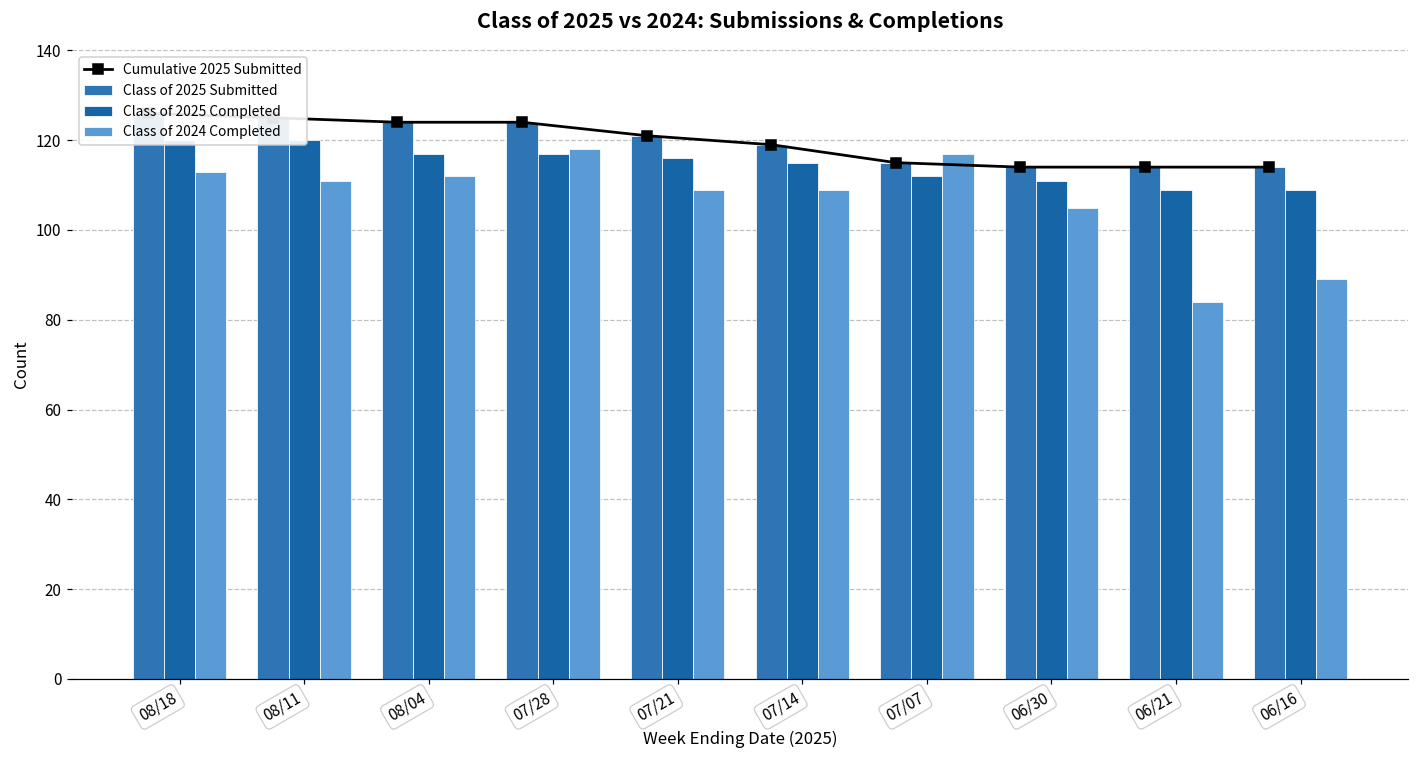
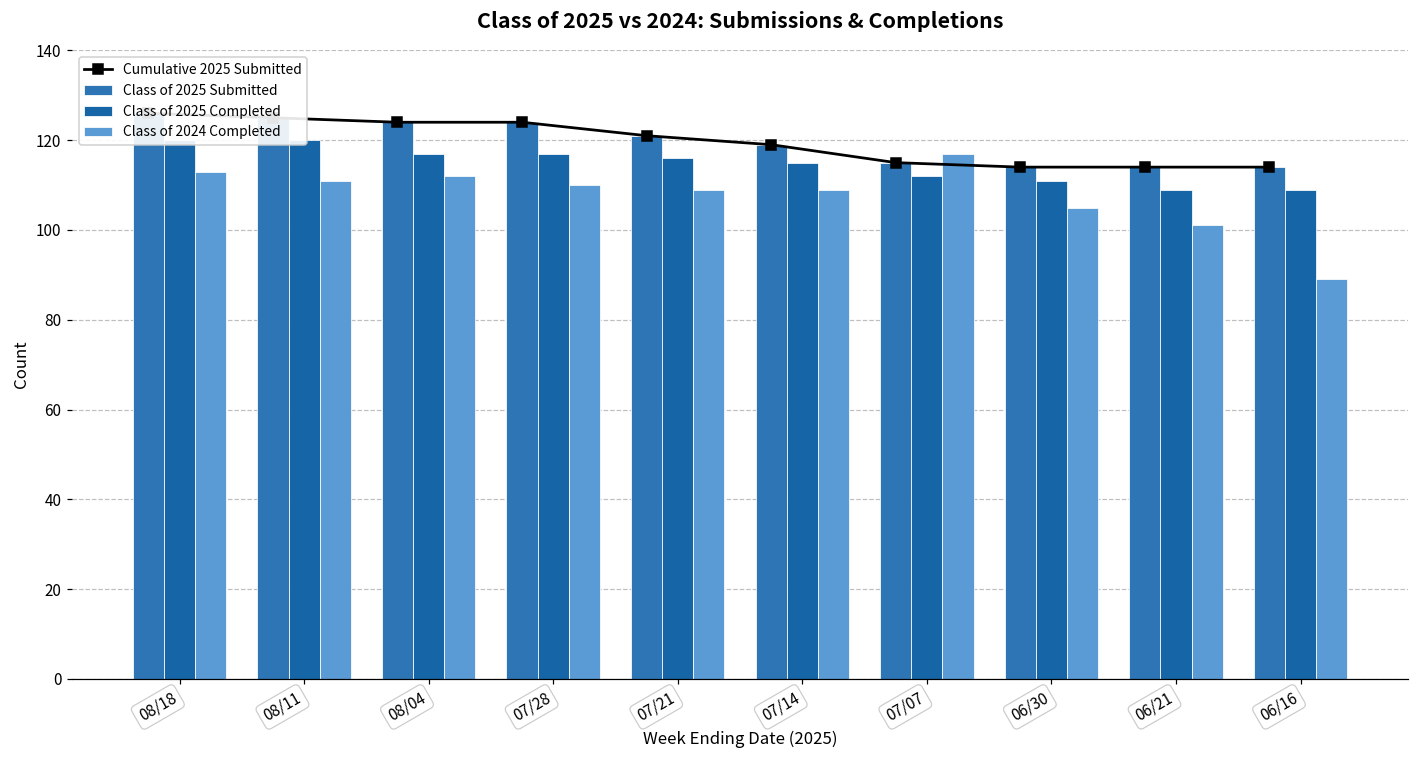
  {
    "Class of 2024 Completed": {
      "08/18": 113,
      "08/11": 111,
      "08/04": 112,
-     "07/28": 118,
+     "07/28": 110,
      "07/21": 109,
      "07/14": 109,
      "07/07": 117,
      "06/30": 105,
-     "06/21": 84,
+     "06/21": 101,
      "06/16": 89
    }
  }
